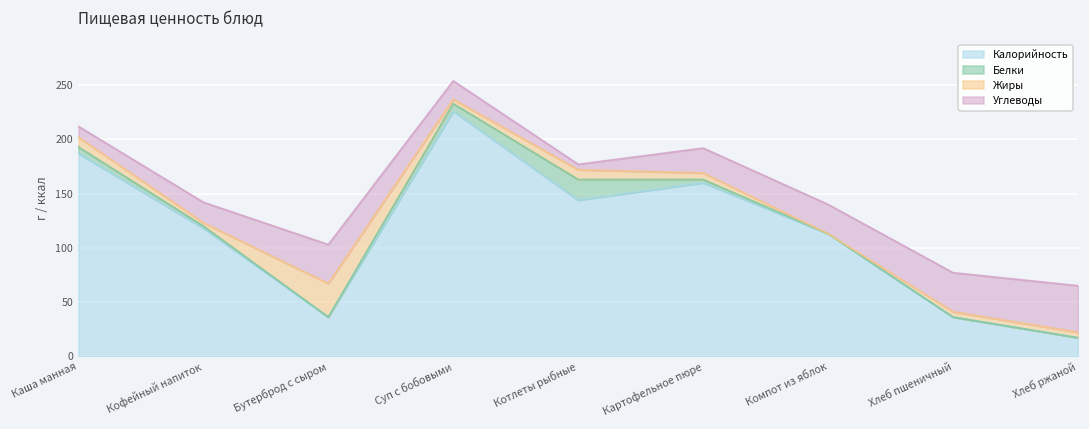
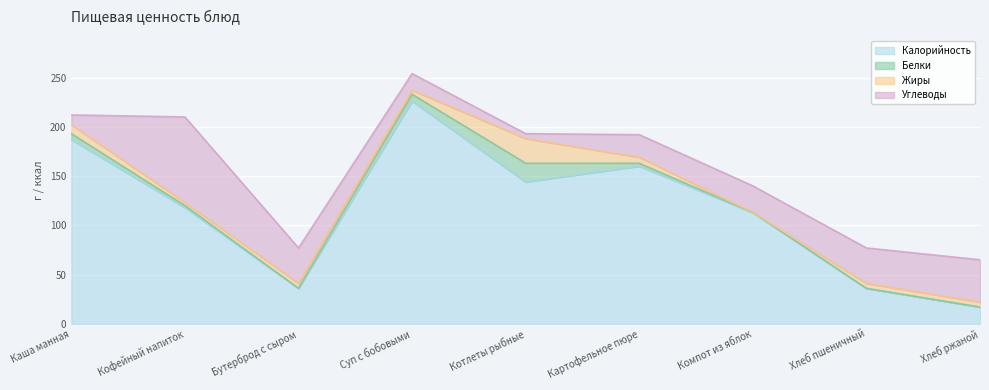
  {
    "Калорийность": {
      "Каша манная": 190,
      "Суп с бобовыми": 230,
      "Котлеты рыбные": 140,
      "Картофельное пюре": 160
    },
    "Белки": {
      "Каша манная": 10,
      "Суп с бобовыми": 10,
      "Котлеты рыбные": 20,
      "Картофельное пюре": 0
    },
    "Жиры": {
      "Каша манная": 10,
      "Кофейный напиток": 0,
-     "Бутерброд с сыром": 30,
+     "Бутерброд с сыром": 10,
      "Суп с бобовыми": 0,
-     "Котлеты рыбные": 10,
+     "Котлеты рыбные": 30,
      "Картофельное пюре": 10,
      "Хлеб пшеничный": 10,
      "Хлеб ржаной": 10
    },
    "Углеводы": {
      "Каша манная": 10,
-     "Кофейный напиток": 20,
+     "Кофейный напиток": 90,
      "Бутерброд с сыром": 40,
      "Суп с бобовыми": 20,
      "Котлеты рыбные": 10,
      "Картофельное пюре": 20,
      "Компот из яблок": 30,
      "Хлеб пшеничный": 40,
      "Хлеб ржаной": 40
    }
  }
